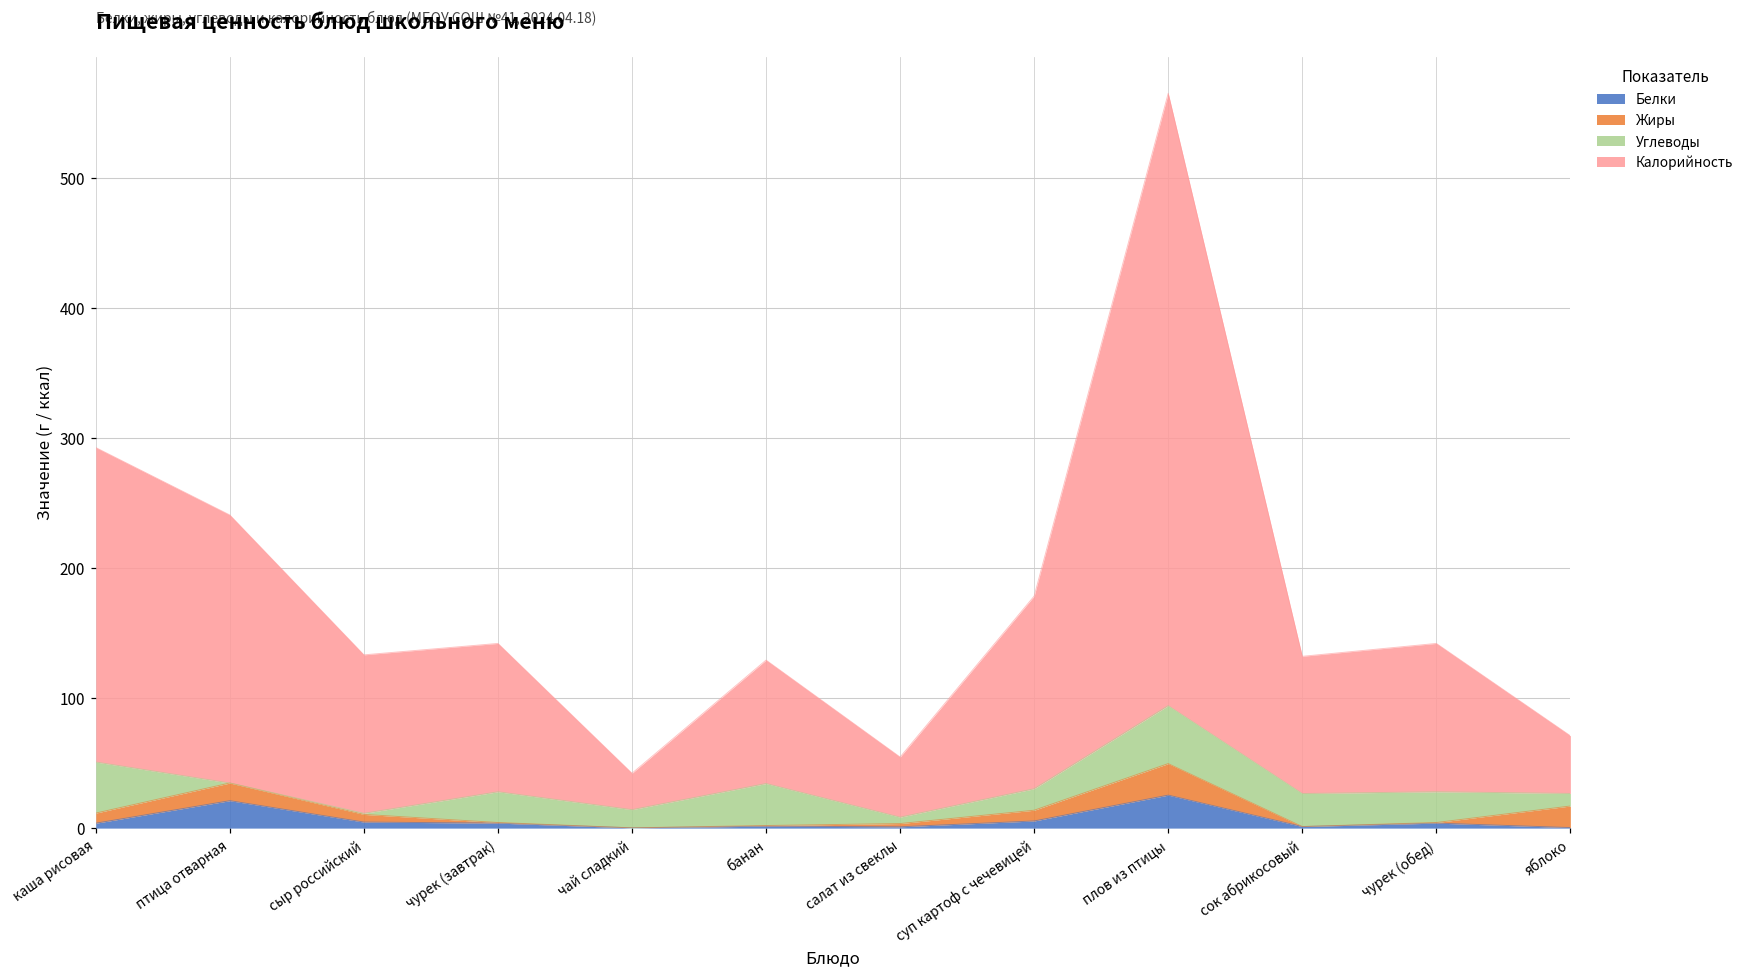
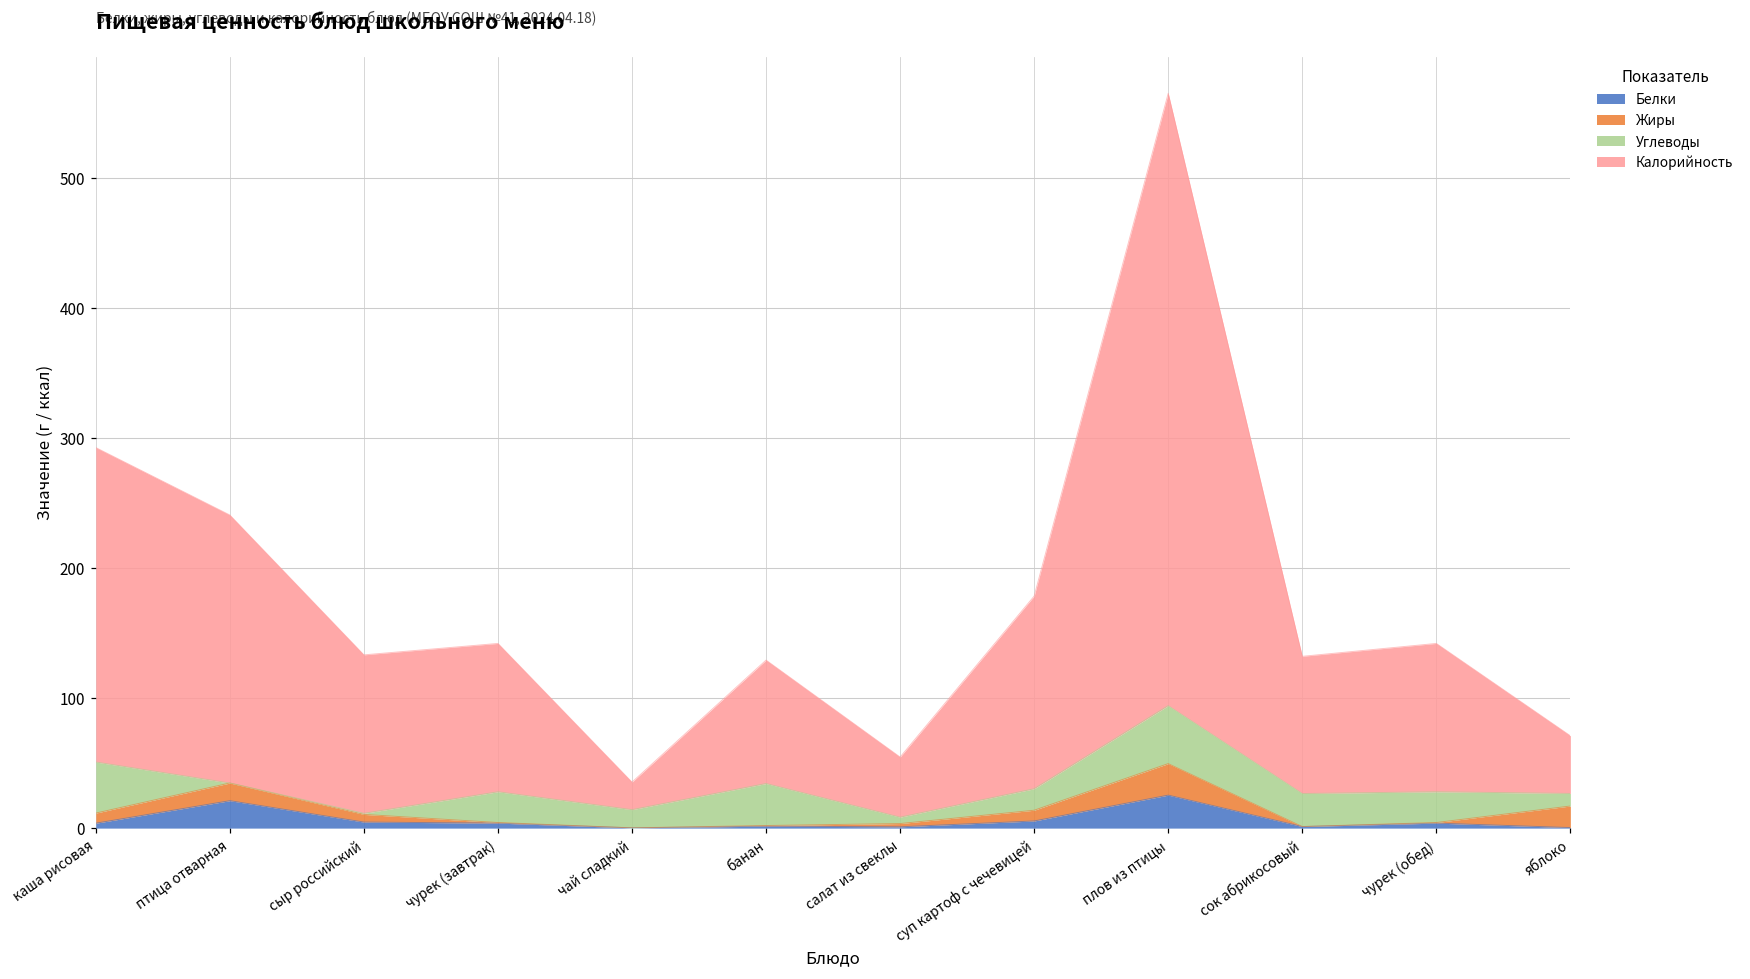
  {
    "Белки": {
      "каша рисовая": 4,
      "птица отварная": 21,
      "сыр российский": 5,
      "салат из свеклы": 1,
      "суп картоф с чечевицей": 5,
      "плов из птицы": 25,
      "яблоко": 0
    },
    "Жиры": {
      "каша рисовая": 8,
      "салат из свеклы": 3,
      "суп картоф с чечевицей": 8,
      "плов из птицы": 24,
      "яблоко": 17
    },
    "Углеводы": {
      "каша рисовая": 39,
      "чурек (завтрак)": 24,
      "чай сладкий": 14,
      "банан": 32,
      "салат из свеклы": 5,
      "суп картоф с чечевицей": 17,
      "плов из птицы": 45,
      "сок абрикосовый": 25,
      "чурек (обед)": 24,
      "яблоко": 10
    },
    "Калорийность": {
      "каша рисовая": 242,
      "птица отварная": 206,
      "сыр российский": 122,
      "чурек (завтрак)": 114,
-     "чай сладкий": 28,
+     "чай сладкий": 21,
      "банан": 95,
      "салат из свеклы": 46,
      "суп картоф с чечевицей": 148,
      "плов из птицы": 471,
      "сок абрикосовый": 106,
      "чурек (обед)": 114,
      "яблоко": 44
    }
  }
